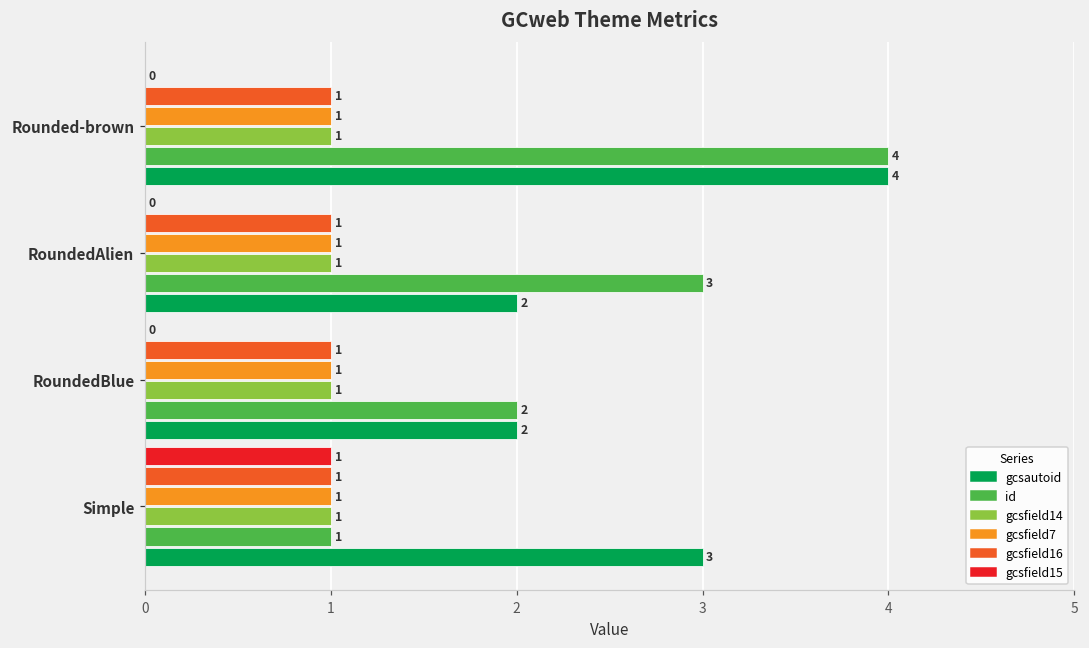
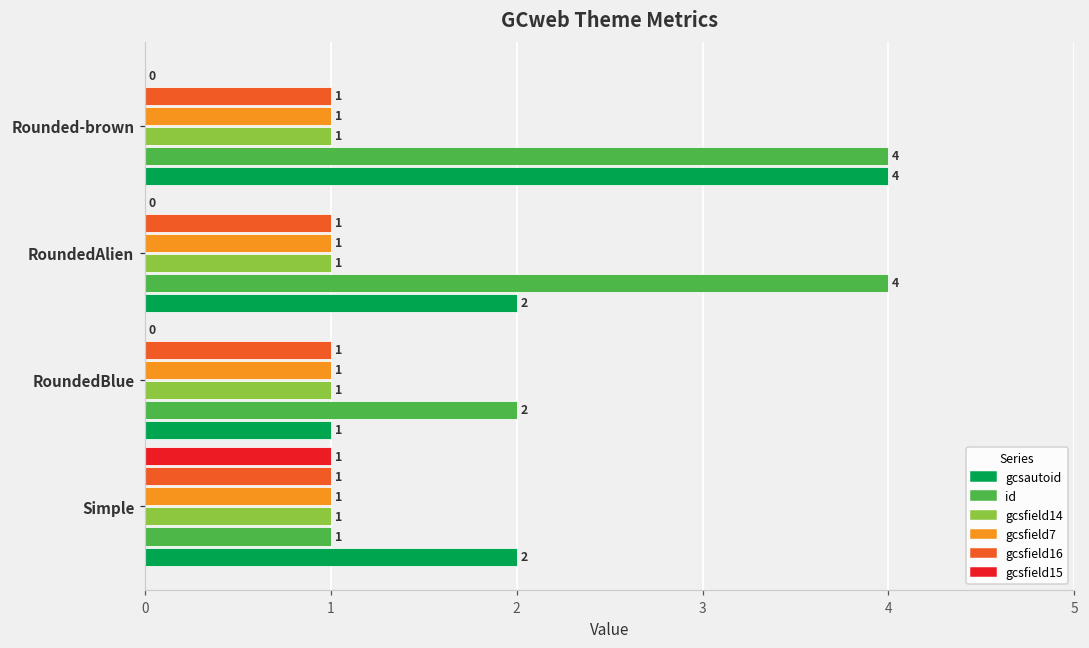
  {
    "gcsautoid": {
      "Rounded-brown": 4,
      "RoundedAlien": 2,
-     "RoundedBlue": 2,
-     "Simple": 3
+     "RoundedBlue": 1,
+     "Simple": 2
    },
    "id": {
      "Rounded-brown": 4,
-     "RoundedAlien": 3,
+     "RoundedAlien": 4,
      "RoundedBlue": 2,
      "Simple": 1
    },
    "gcsfield14": {
      "Rounded-brown": 1,
      "RoundedAlien": 1,
      "RoundedBlue": 1,
      "Simple": 1
    },
    "gcsfield15": {
      "Rounded-brown": 0,
      "RoundedAlien": 0,
      "RoundedBlue": 0,
      "Simple": 1
    }
  }
